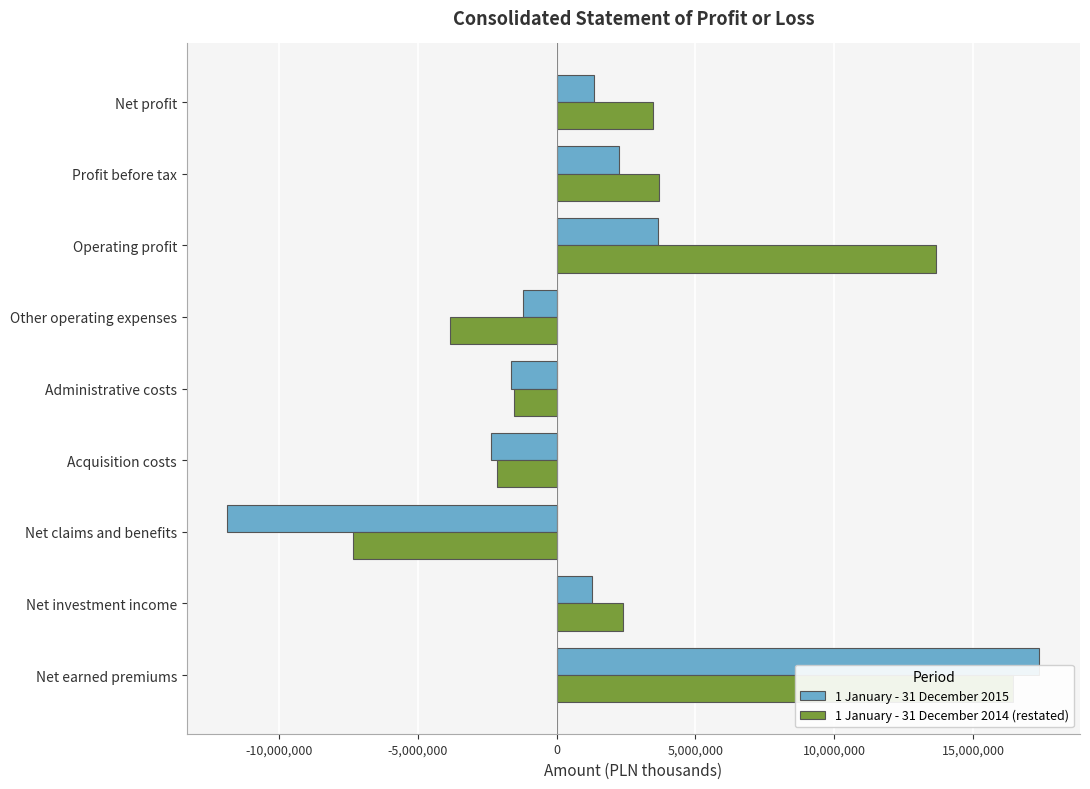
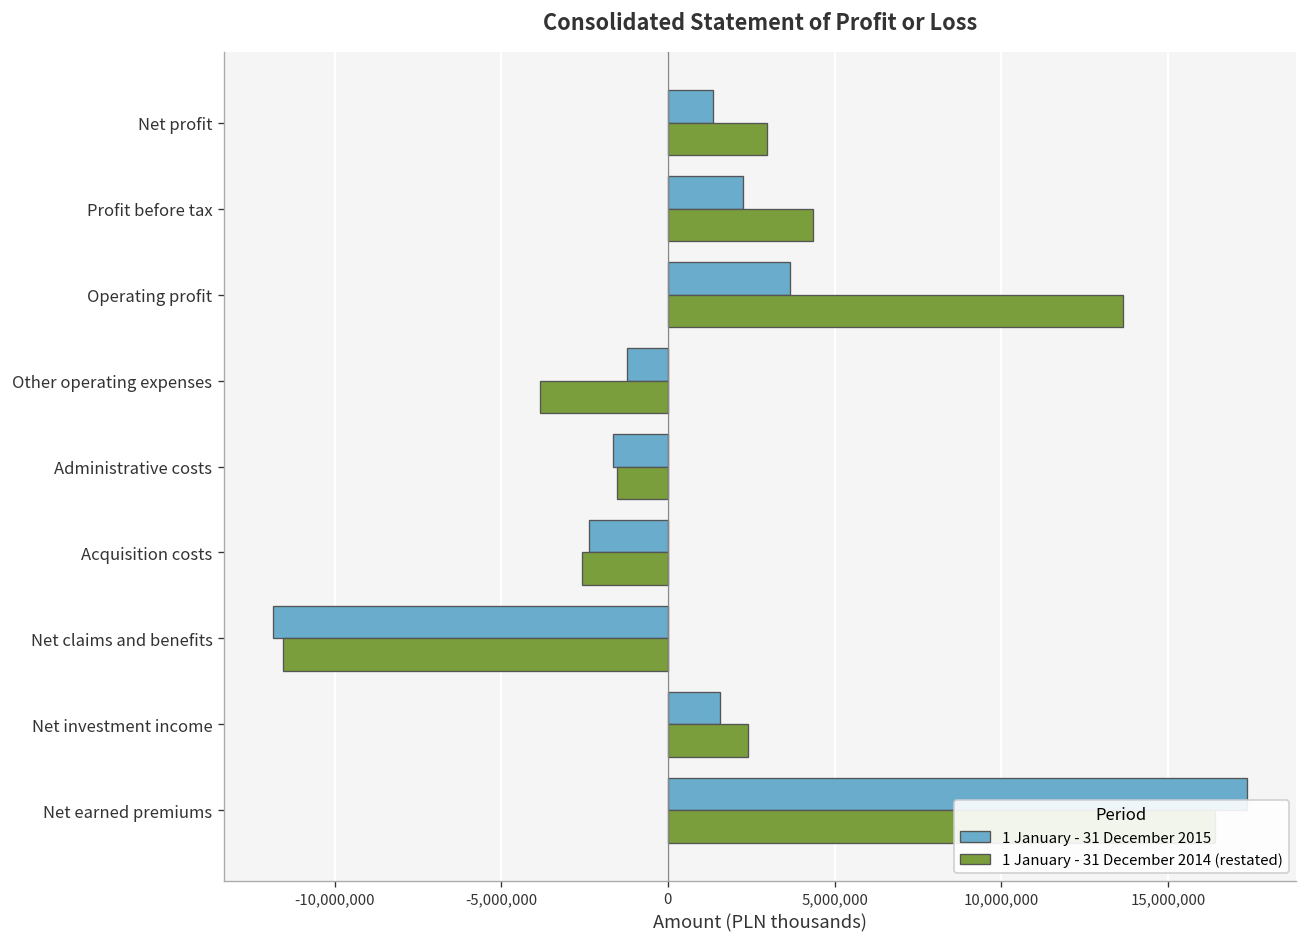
  {
    "1 January - 31 December 2015": {
      "Net profit": "1,400,000",
      "Profit before tax": "2,300,000",
      "Operating profit": "3,700,000",
      "Other operating expenses": "-1,200,000",
      "Administrative costs": "-1,700,000",
      "Acquisition costs": "-2,400,000",
      "Net claims and benefits": "-11,900,000",
-     "Net investment income": "1,300,000",
+     "Net investment income": "1,600,000",
      "Net earned premiums": "17,400,000"
    },
    "1 January - 31 December 2014 (restated)": {
-     "Net profit": "3,500,000",
-     "Profit before tax": "3,700,000",
+     "Net profit": "3,000,000",
+     "Profit before tax": "4,400,000",
      "Operating profit": "13,700,000",
      "Other operating expenses": "-3,800,000",
      "Administrative costs": "-1,500,000",
-     "Acquisition costs": "-2,100,000",
-     "Net claims and benefits": "-7,300,000",
+     "Acquisition costs": "-2,600,000",
+     "Net claims and benefits": "-11,500,000",
      "Net investment income": "2,400,000"
    }
  }
